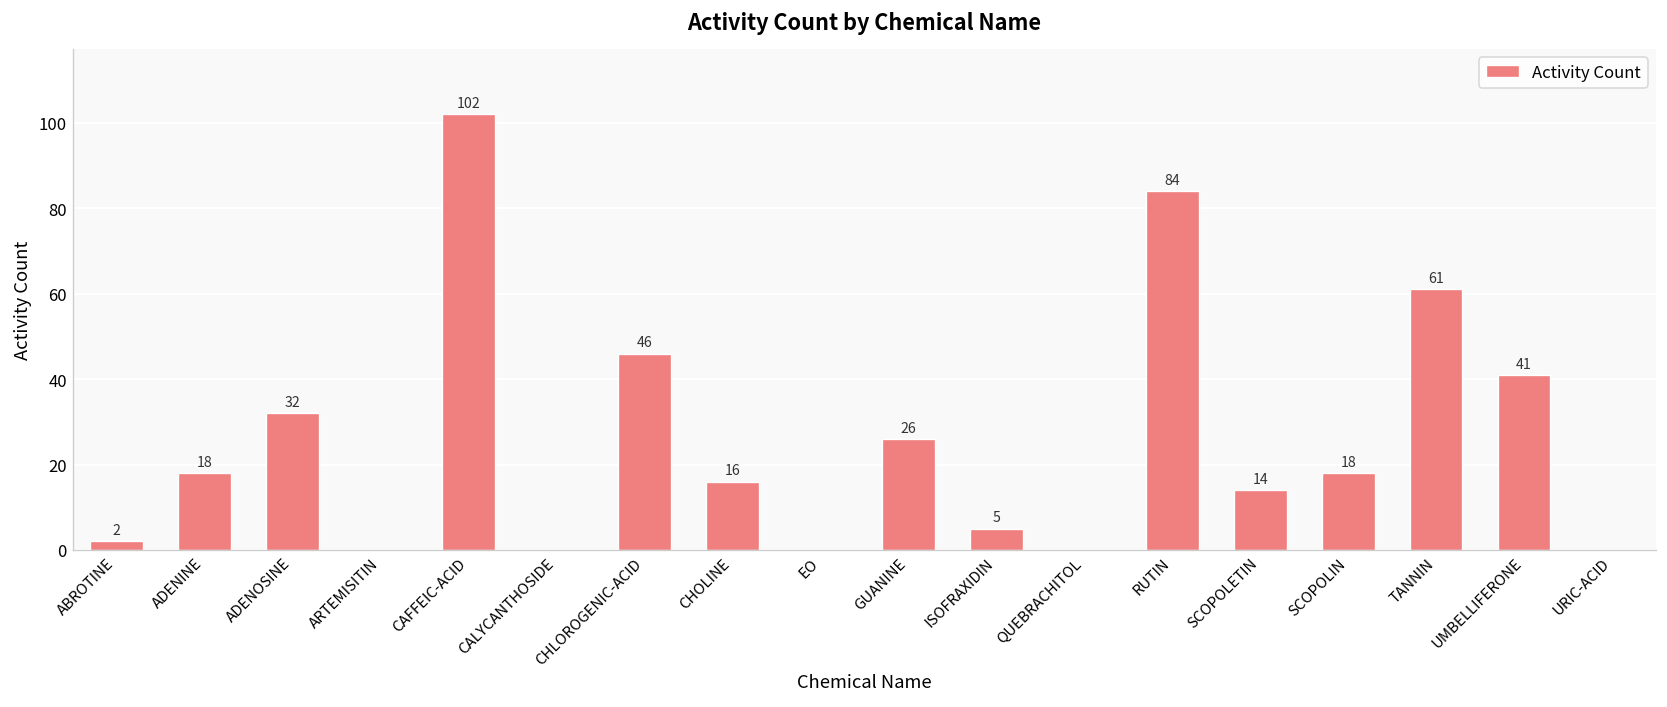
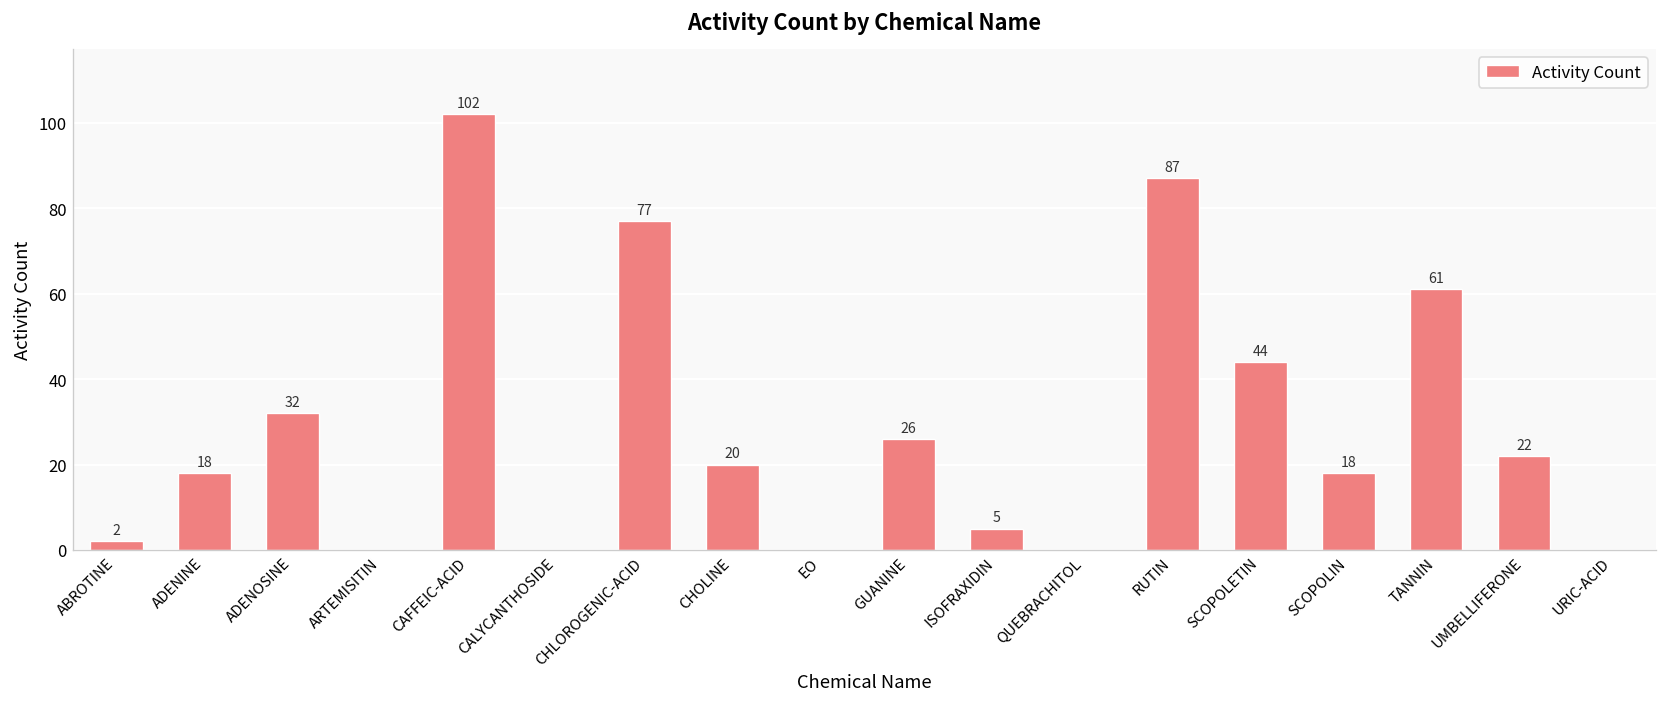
  {
    "ABROTINE": 2,
    "ADENINE": 18,
    "ADENOSINE": 32,
    "CAFFEIC-ACID": 102,
-   "CHLOROGENIC-ACID": 46,
-   "CHOLINE": 16,
+   "CHLOROGENIC-ACID": 77,
+   "CHOLINE": 20,
    "GUANINE": 26,
    "ISOFRAXIDIN": 5,
-   "RUTIN": 84,
-   "SCOPOLETIN": 14,
+   "RUTIN": 87,
+   "SCOPOLETIN": 44,
    "SCOPOLIN": 18,
    "TANNIN": 61,
-   "UMBELLIFERONE": 41
+   "UMBELLIFERONE": 22
  }
